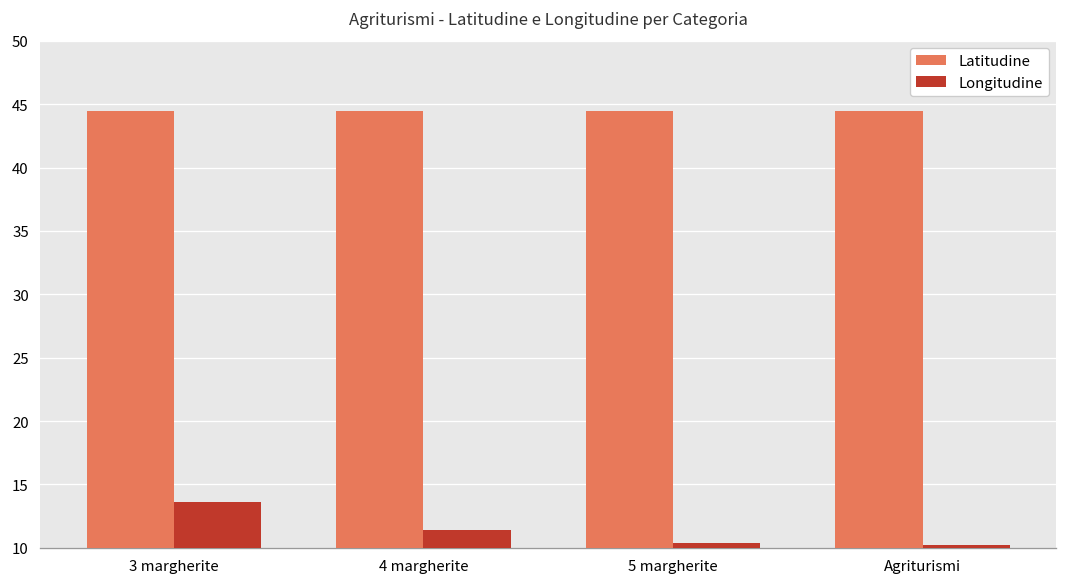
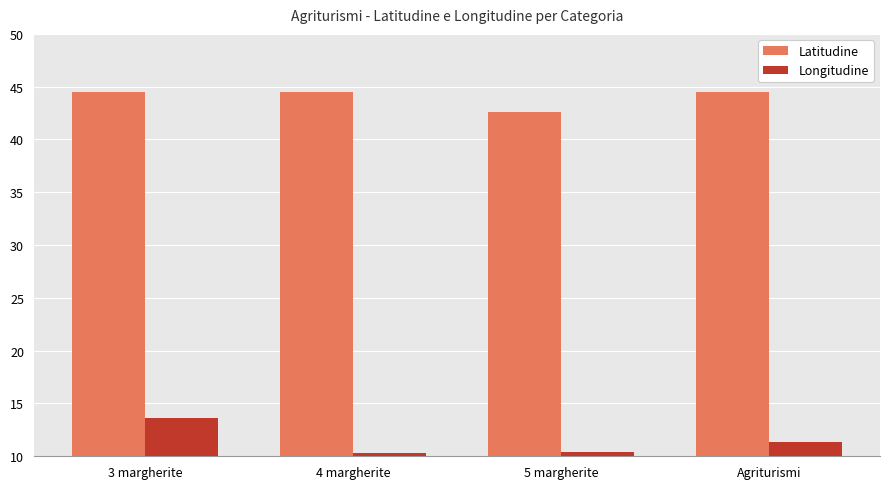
  {
    "Latitudine": {
      "3 margherite": 44.5,
      "4 margherite": 44.5,
-     "5 margherite": 44.4,
+     "5 margherite": 42.6,
      "Agriturismi": 44.5
    },
    "Longitudine": {
      "3 margherite": 13.6,
-     "4 margherite": 11.4,
+     "4 margherite": 10.3,
      "5 margherite": 10.4,
-     "Agriturismi": 10.2
+     "Agriturismi": 11.3
    }
  }
